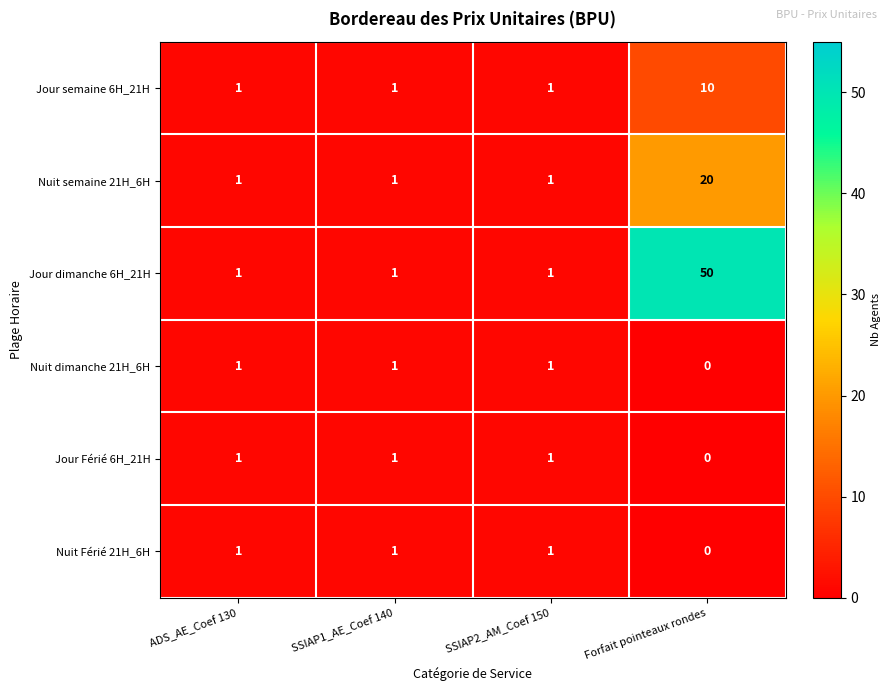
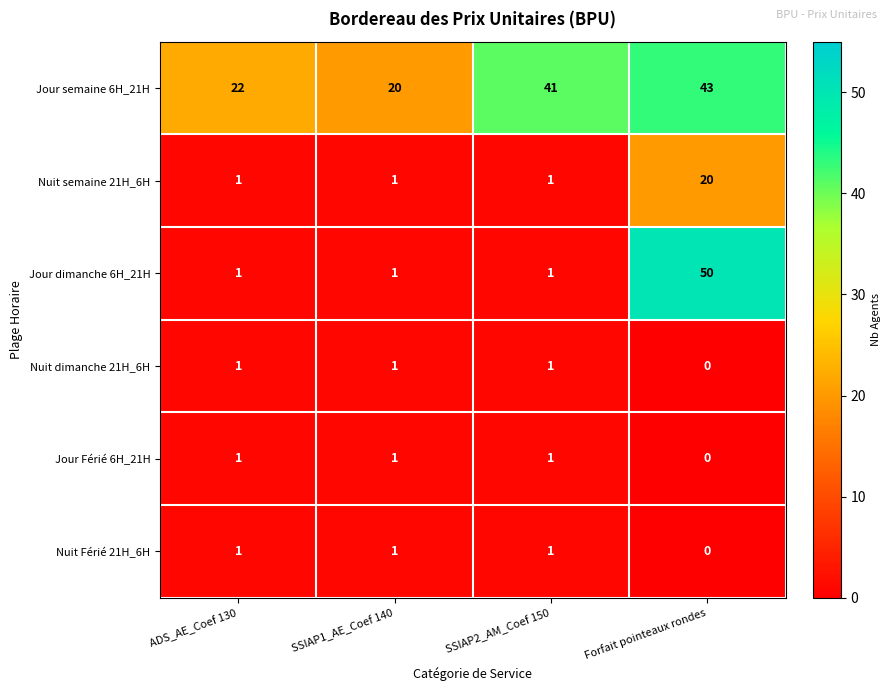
  {
    "Jour semaine 6H_21H": {
-     "ADS_AE_Coef 130": 1,
-     "SSIAP1_AE_Coef 140": 1,
-     "SSIAP2_AM_Coef 150": 1,
-     "Forfait pointeaux rondes": 10
+     "ADS_AE_Coef 130": 22,
+     "SSIAP1_AE_Coef 140": 20,
+     "SSIAP2_AM_Coef 150": 41,
+     "Forfait pointeaux rondes": 43
    },
    "Nuit semaine 21H_6H": {
      "ADS_AE_Coef 130": 1,
      "SSIAP1_AE_Coef 140": 1,
      "SSIAP2_AM_Coef 150": 1,
      "Forfait pointeaux rondes": 20
    },
    "Jour dimanche 6H_21H": {
      "ADS_AE_Coef 130": 1,
      "SSIAP1_AE_Coef 140": 1,
      "SSIAP2_AM_Coef 150": 1,
      "Forfait pointeaux rondes": 50
    },
    "Nuit dimanche 21H_6H": {
      "ADS_AE_Coef 130": 1,
      "SSIAP1_AE_Coef 140": 1,
      "SSIAP2_AM_Coef 150": 1,
      "Forfait pointeaux rondes": 0
    },
    "Jour Férié 6H_21H": {
      "ADS_AE_Coef 130": 1,
      "SSIAP1_AE_Coef 140": 1,
      "SSIAP2_AM_Coef 150": 1,
      "Forfait pointeaux rondes": 0
    },
    "Nuit Férié 21H_6H": {
      "ADS_AE_Coef 130": 1,
      "SSIAP1_AE_Coef 140": 1,
      "SSIAP2_AM_Coef 150": 1,
      "Forfait pointeaux rondes": 0
    }
  }
